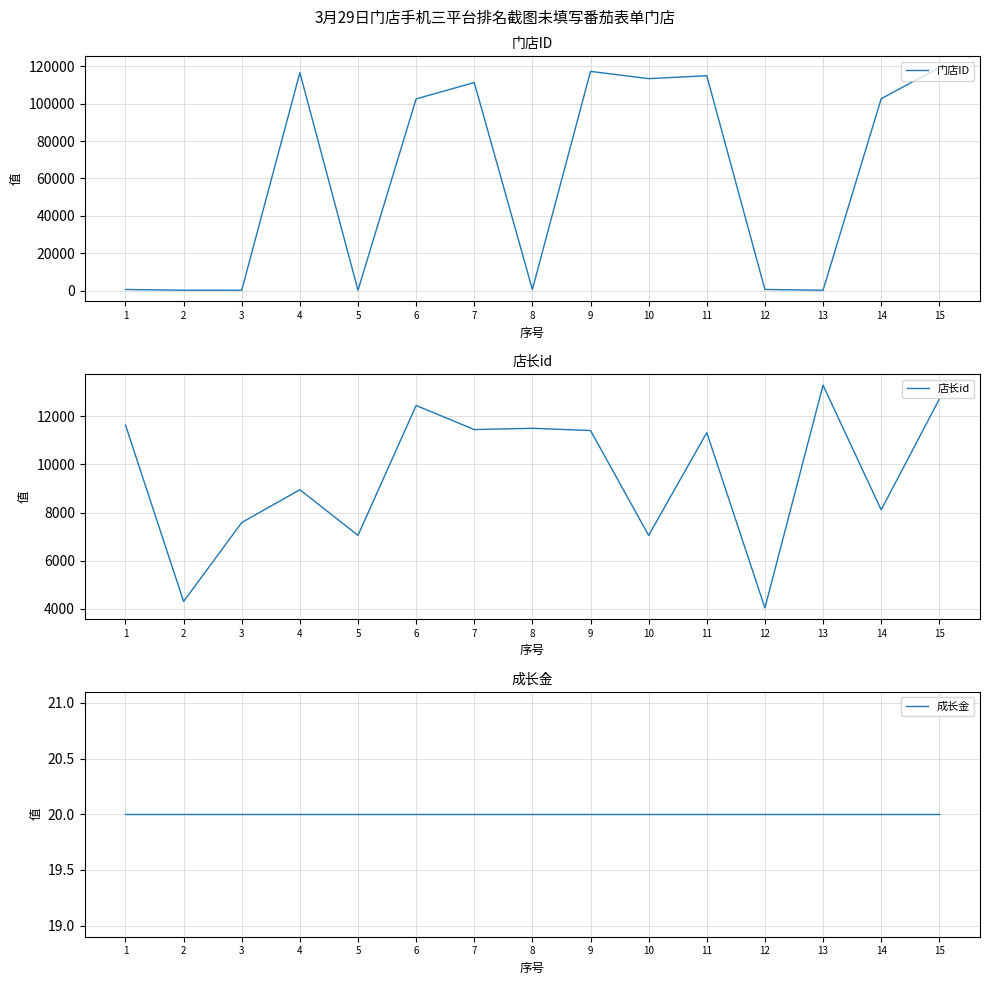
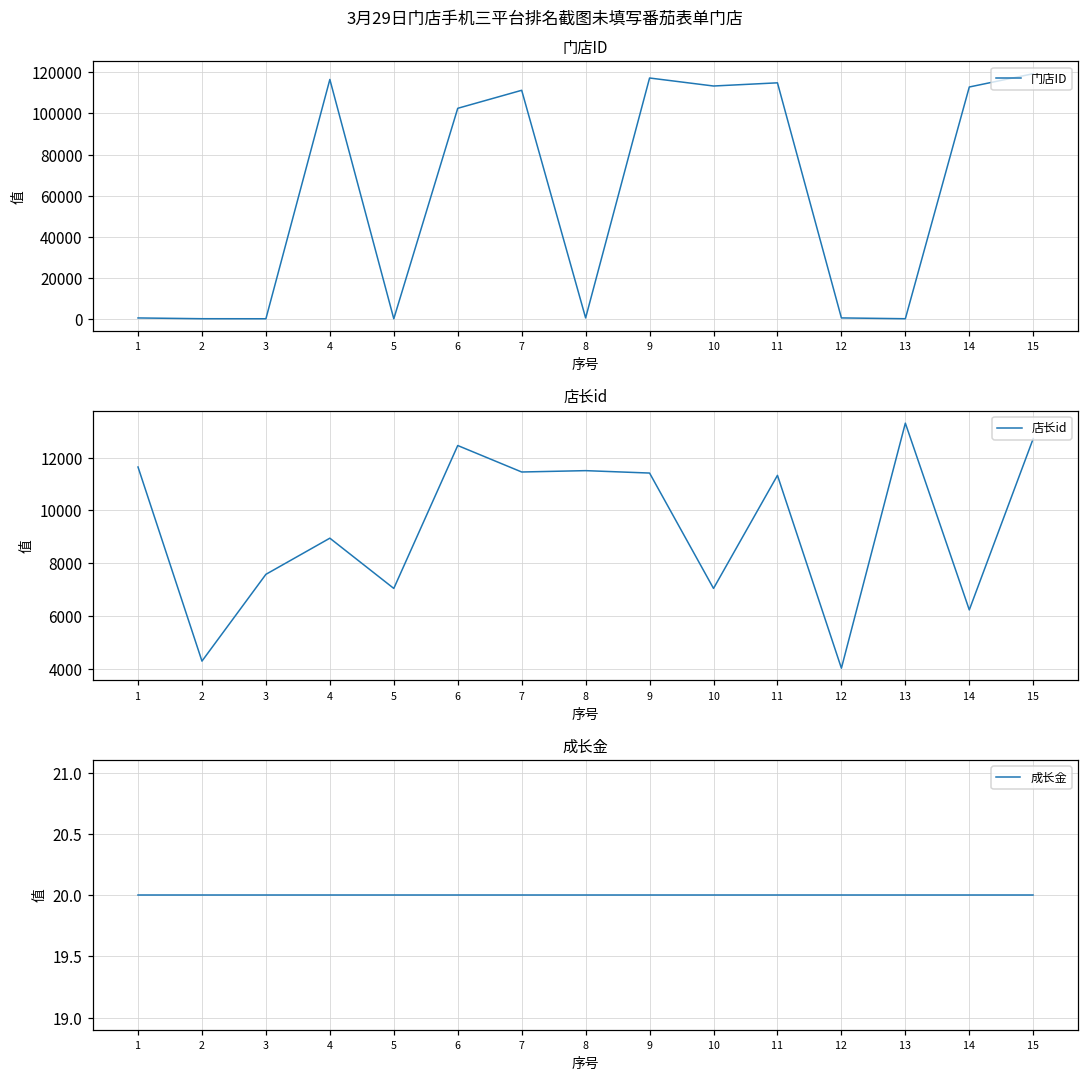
  {
    "门店ID": {
      "1": 1000,
      "2": 0,
      "3": 0,
      "4": 116000,
      "5": 0,
      "6": 102000,
      "7": 111000,
      "8": 1000,
      "9": 117000,
      "10": 113000,
      "11": 115000,
      "12": 1000,
      "13": 0,
-     "14": 103000
+     "14": 113000
    },
    "店长id": {
      "1": 11600,
      "2": 4300,
      "3": 7600,
      "4": 9000,
      "5": 7100,
      "6": 12500,
      "7": 11500,
      "8": 11500,
      "9": 11400,
      "10": 7100,
      "11": 11300,
      "12": 4000,
      "13": 13300,
-     "14": 8100,
+     "14": 6200,
      "15": 12700
    },
    "成长金": {
      "1": 20.00,
      "2": 20.00,
      "3": 20.00,
      "4": 20.00,
      "5": 20.00,
      "6": 20.00,
      "7": 20.00,
      "8": 20.00,
      "9": 20.00,
      "10": 20.00,
      "11": 20.00,
      "12": 20.00,
      "13": 20.00,
      "14": 20.00,
      "15": 20.00
    }
  }
